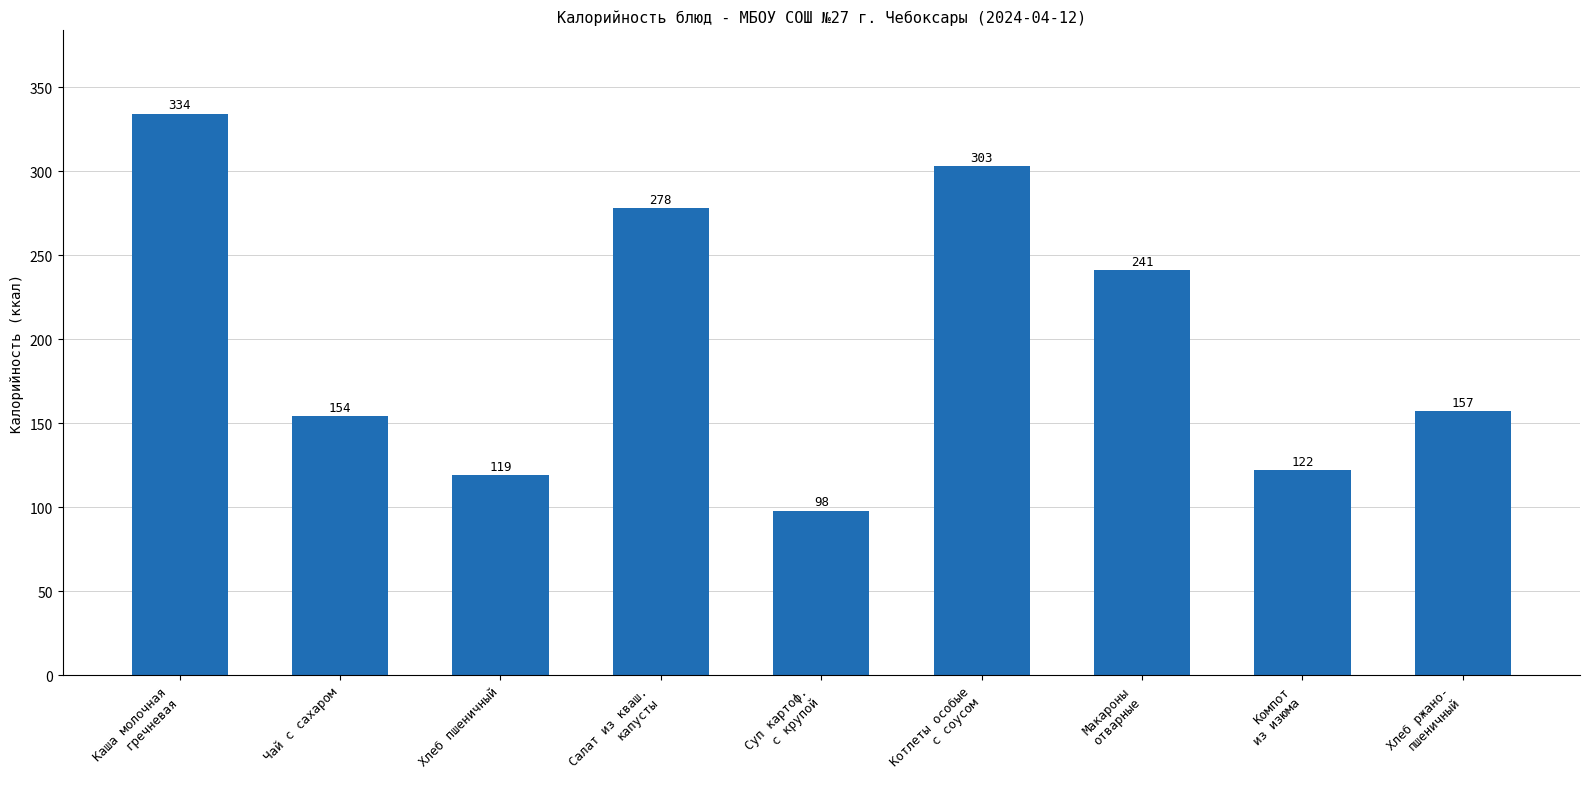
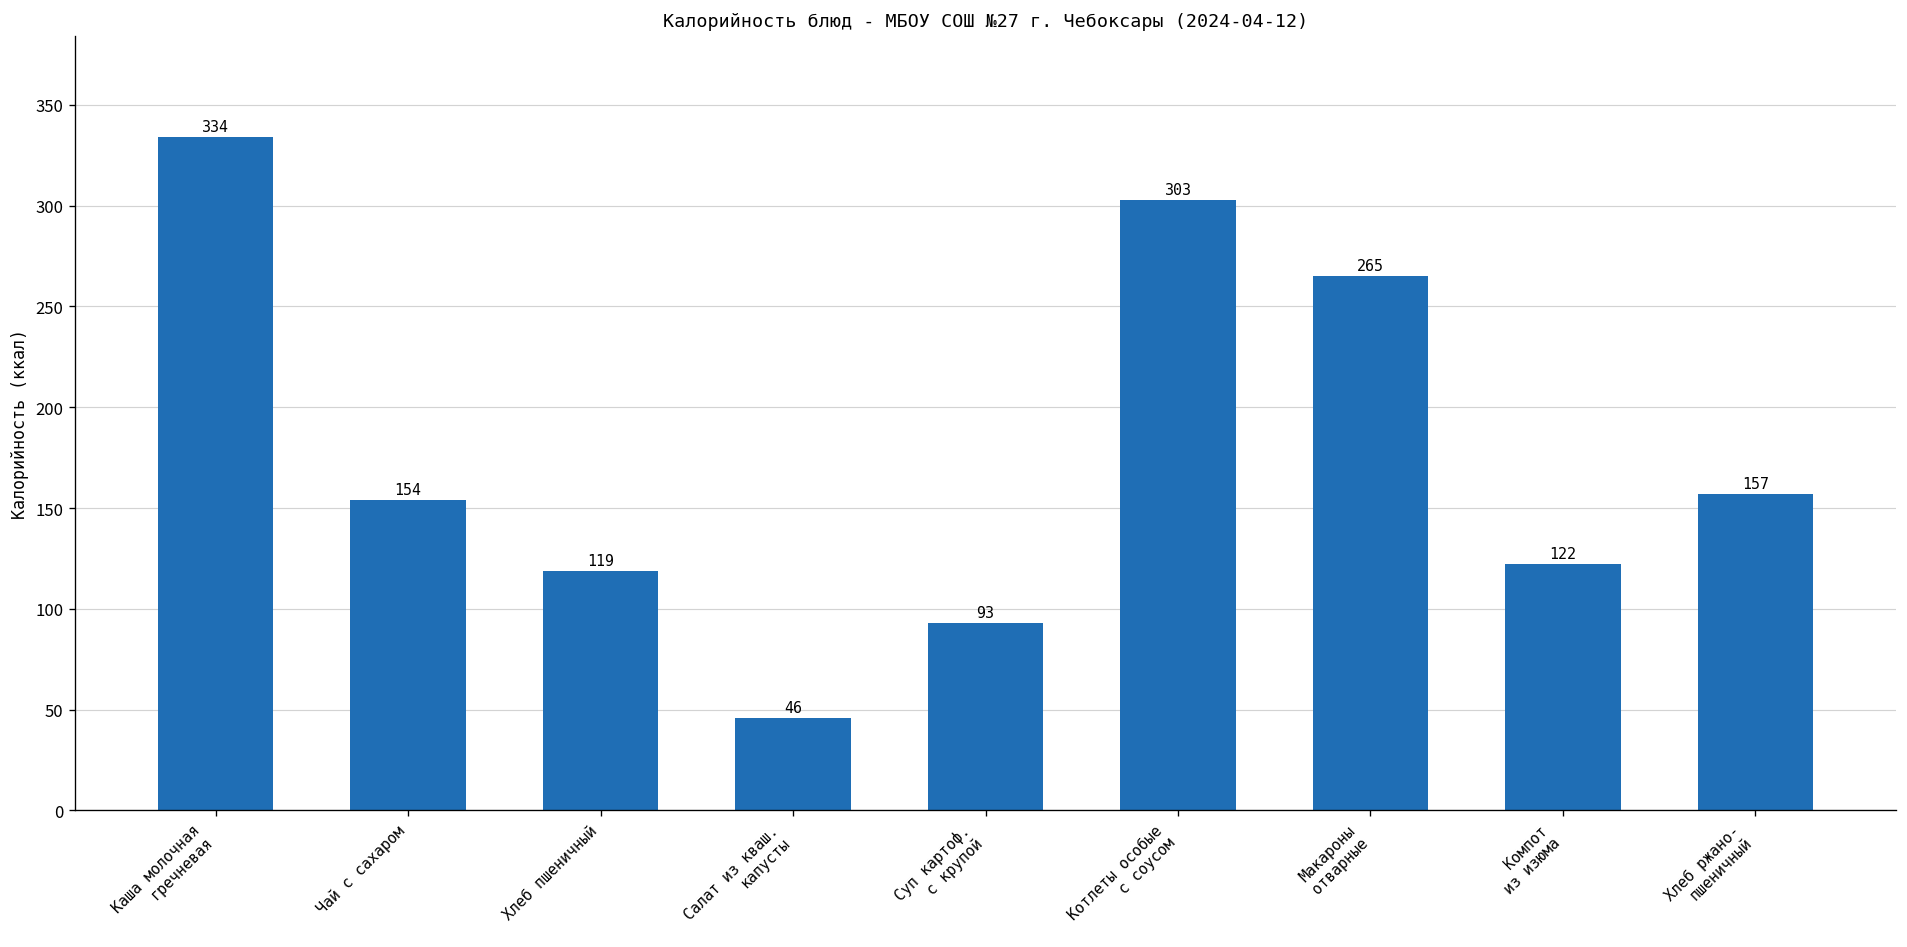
  {
    "Каша молочная гречневая": 334,
    "Чай с сахаром": 154,
    "Хлеб пшеничный": 119,
-   "Салат из кваш. капусты": 278,
-   "Суп картоф. с крупой": 98,
+   "Салат из кваш. капусты": 46,
+   "Суп картоф. с крупой": 93,
    "Котлеты особые с соусом": 303,
-   "Макароны отварные": 241,
+   "Макароны отварные": 265,
    "Компот из изюма": 122,
    "Хлеб ржано- пшеничный": 157
  }
